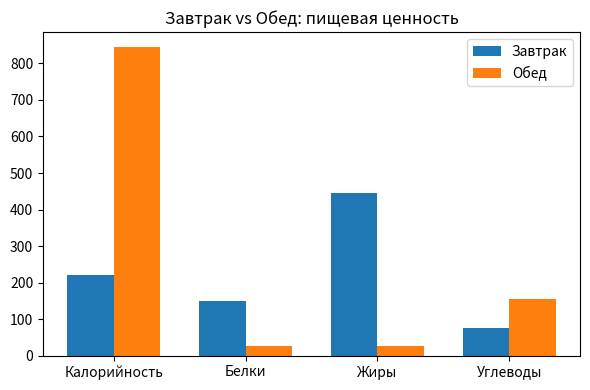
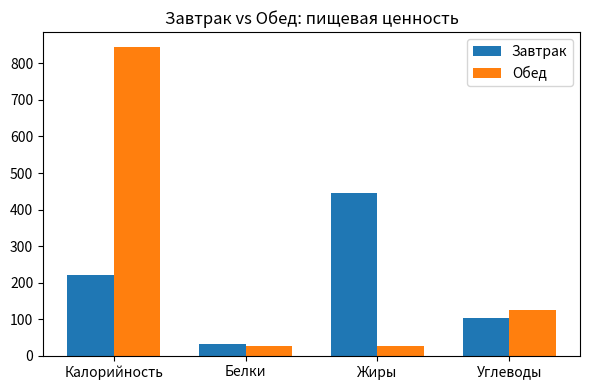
  {
    "Завтрак": {
      "Калорийность": 220,
-     "Белки": 150,
+     "Белки": 30,
      "Жиры": 450,
-     "Углеводы": 80
+     "Углеводы": 100
    },
    "Обед": {
      "Калорийность": 840,
      "Белки": 30,
      "Жиры": 30,
-     "Углеводы": 160
+     "Углеводы": 120
    }
  }
